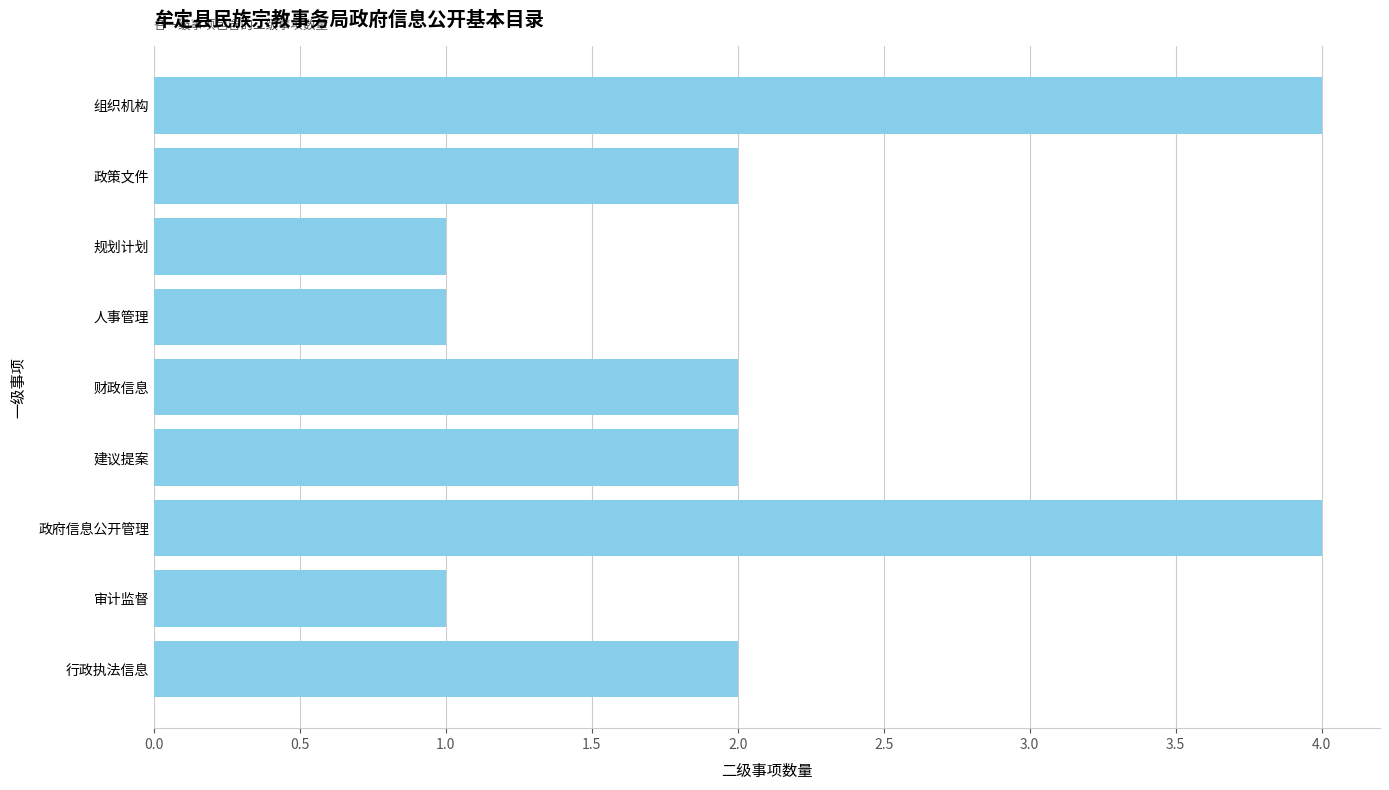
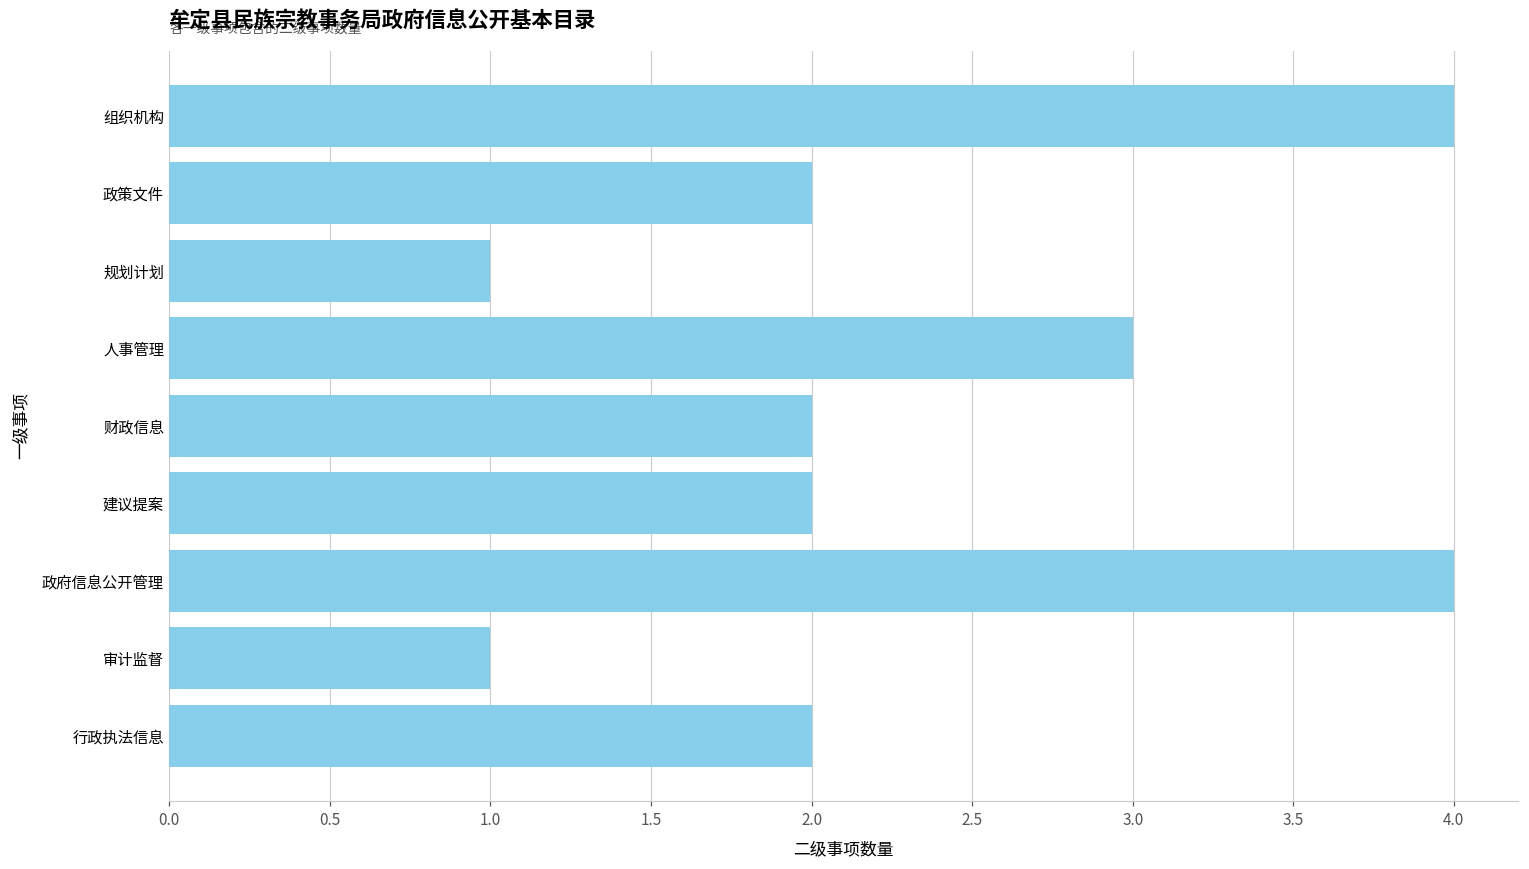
  {
    "组织机构": 4,
    "政策文件": 2,
    "规划计划": 1,
-   "人事管理": 1,
+   "人事管理": 3,
    "财政信息": 2,
    "建议提案": 2,
    "政府信息公开管理": 4,
    "审计监督": 1,
    "行政执法信息": 2
  }
